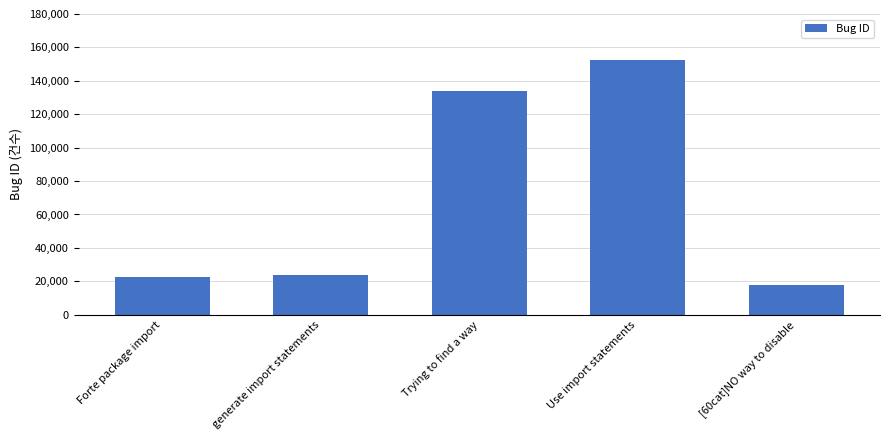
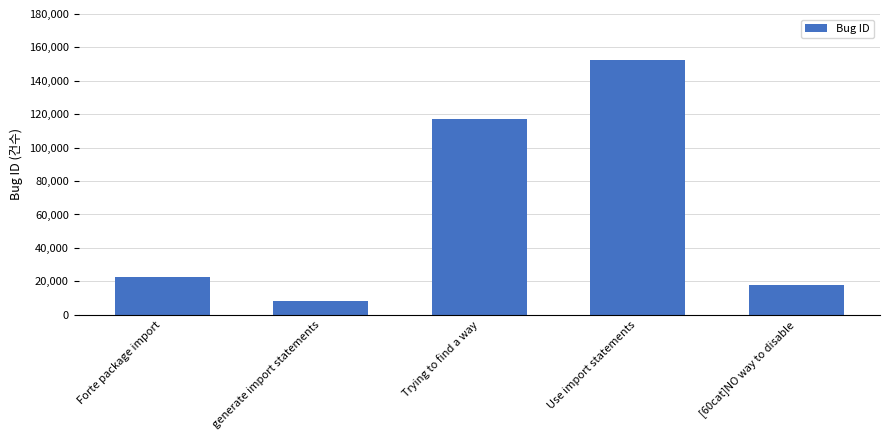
  {
    "Forte package import": "22,000",
-   "generate import statements": "24,000",
-   "Trying to find a way": "134,000",
+   "generate import statements": "8,000",
+   "Trying to find a way": "117,000",
    "Use import statements": "153,000",
    "[60cat]NO way to disable": "18,000"
  }
